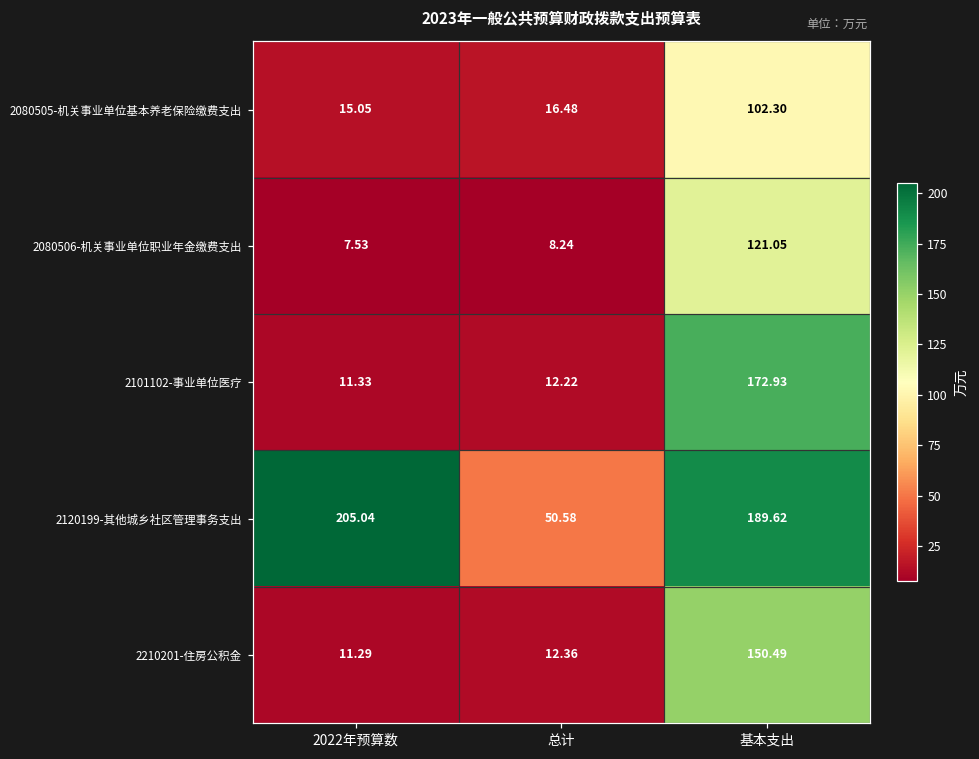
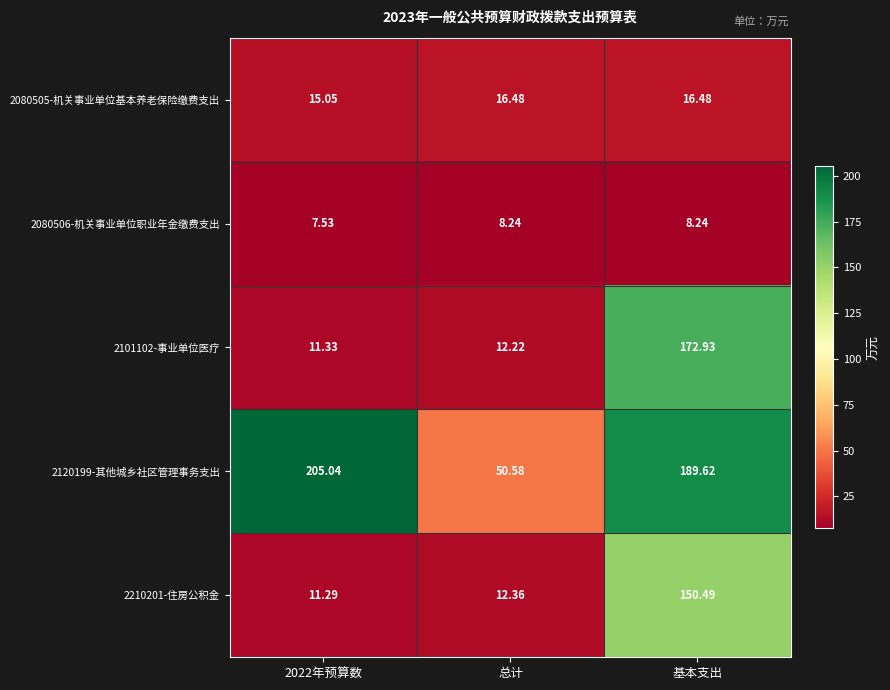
  {
    "2080505-机关事业单位基本养老保险缴费支出": {
      "2022年预算数": 15.05,
      "总计": 16.48,
-     "基本支出": 102.30
+     "基本支出": 16.48
    },
    "2080506-机关事业单位职业年金缴费支出": {
      "2022年预算数": 7.53,
      "总计": 8.24,
-     "基本支出": 121.05
+     "基本支出": 8.24
    },
    "2101102-事业单位医疗": {
      "2022年预算数": 11.33,
      "总计": 12.22,
      "基本支出": 172.93
    },
    "2120199-其他城乡社区管理事务支出": {
      "2022年预算数": 205.04,
      "总计": 50.58,
      "基本支出": 189.62
    },
    "2210201-住房公积金": {
      "2022年预算数": 11.29,
      "总计": 12.36,
      "基本支出": 150.49
    }
  }
